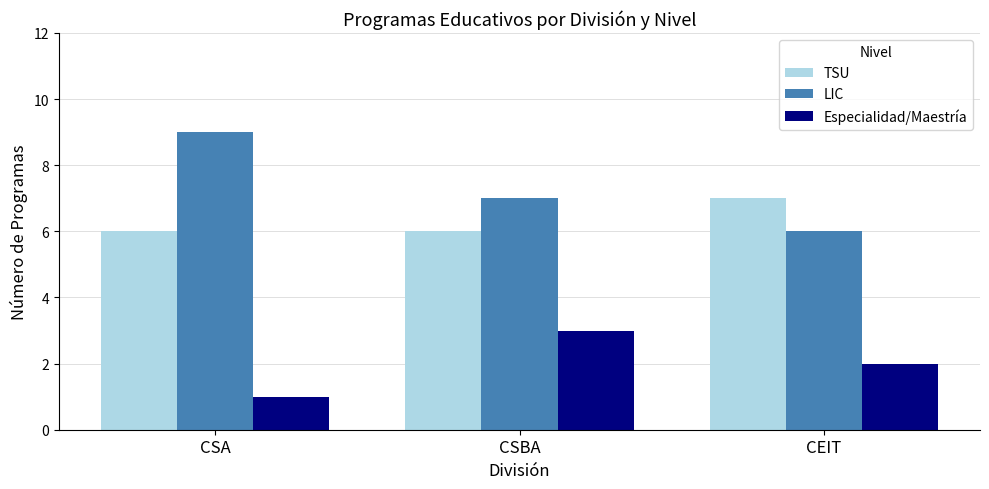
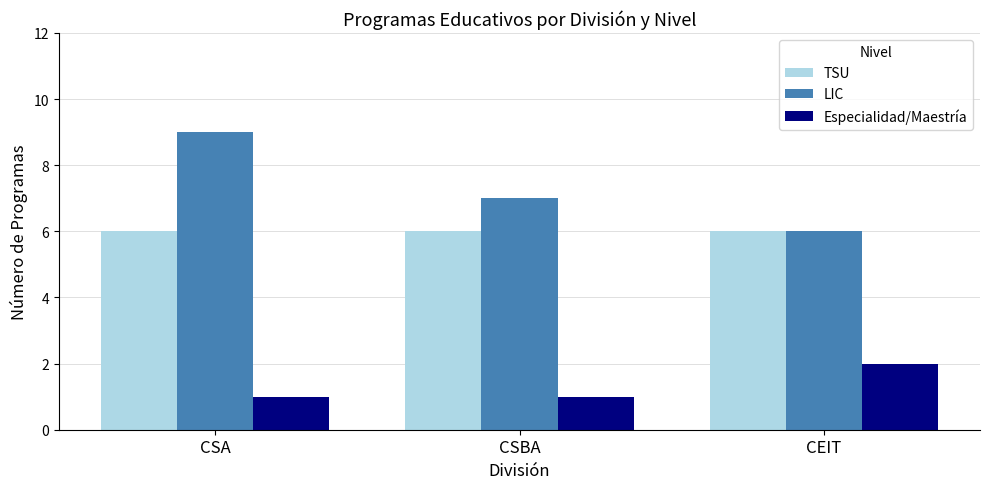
  {
    "TSU": {
      "CSA": 6,
      "CSBA": 6,
-     "CEIT": 7
+     "CEIT": 6
    },
    "LIC": {
      "CSA": 9,
      "CSBA": 7,
      "CEIT": 6
    },
    "Especialidad/Maestría": {
      "CSA": 1,
-     "CSBA": 3,
+     "CSBA": 1,
      "CEIT": 2
    }
  }
